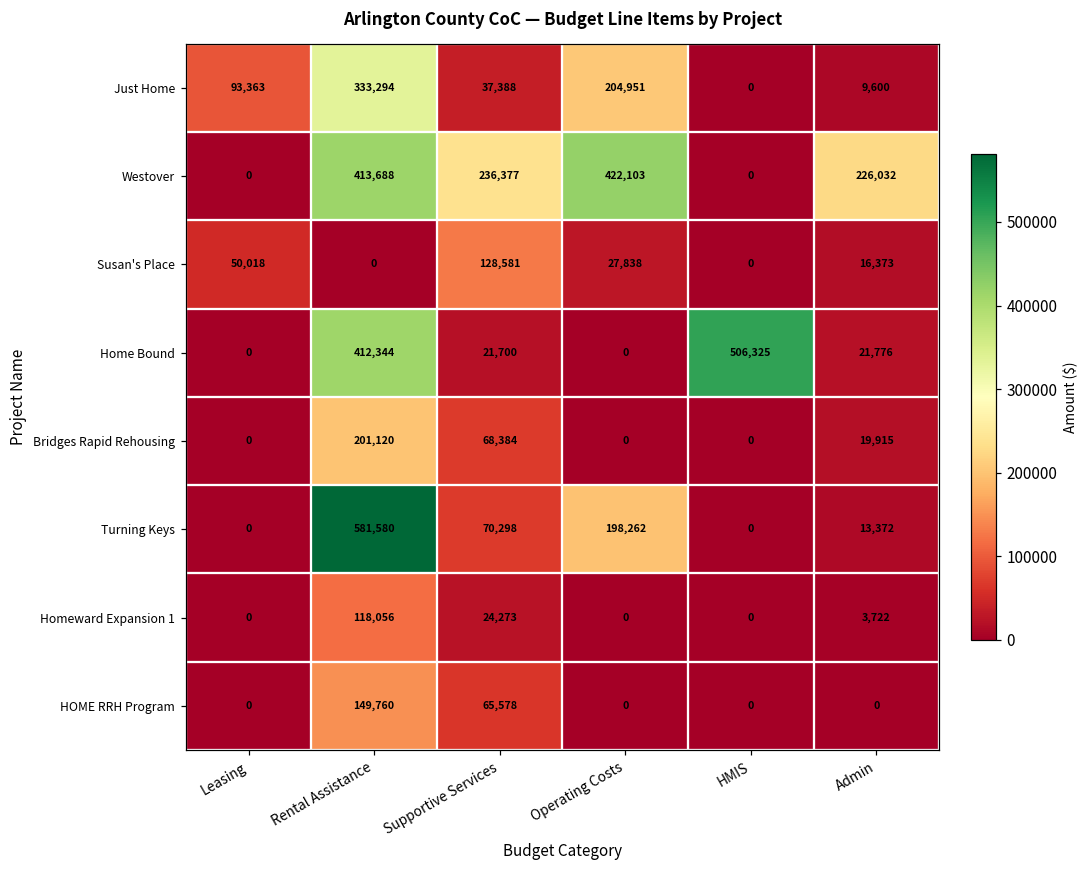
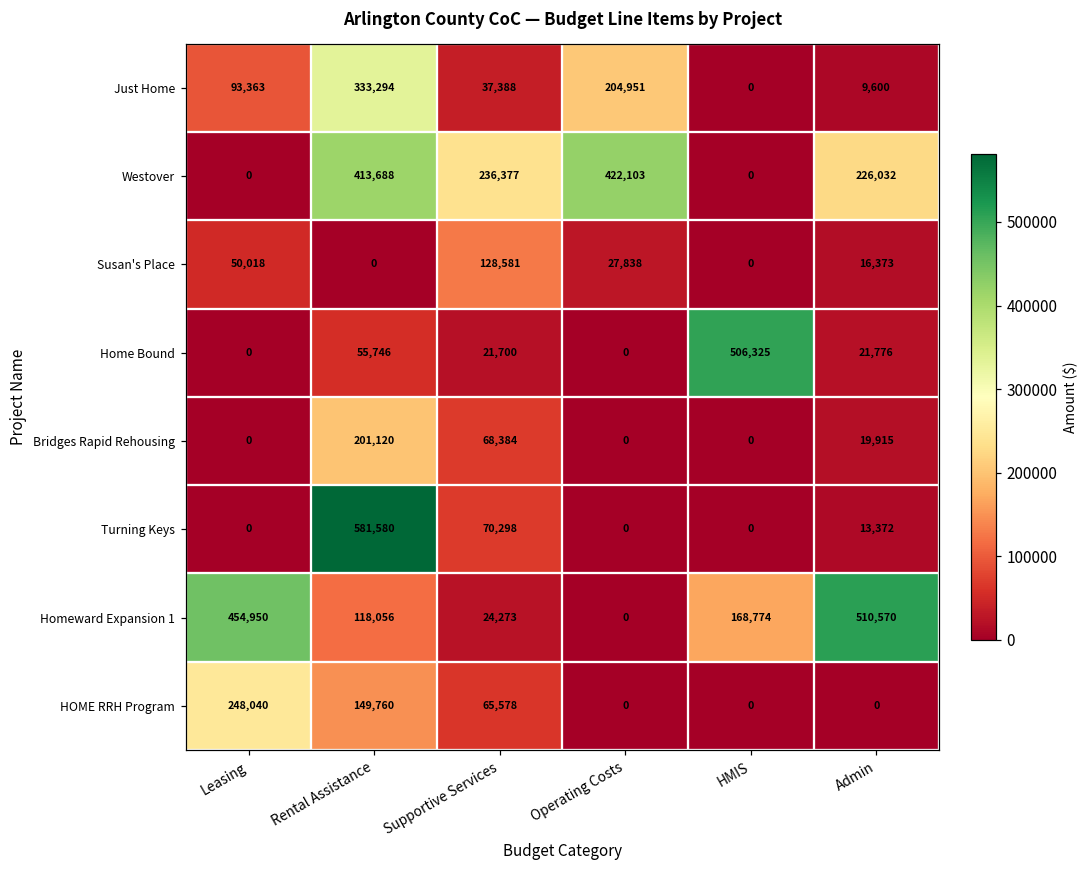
  {
    "Just Home": {
      "Leasing": "93,363",
      "Rental Assistance": "333,294",
      "Supportive Services": "37,388",
      "Operating Costs": "204,951",
      "HMIS": "0",
      "Admin": "9,600"
    },
    "Westover": {
      "Leasing": "0",
      "Rental Assistance": "413,688",
      "Supportive Services": "236,377",
      "Operating Costs": "422,103",
      "HMIS": "0",
      "Admin": "226,032"
    },
    "Susan's Place": {
      "Leasing": "50,018",
      "Rental Assistance": "0",
      "Supportive Services": "128,581",
      "Operating Costs": "27,838",
      "HMIS": "0",
      "Admin": "16,373"
    },
    "Home Bound": {
      "Leasing": "0",
-     "Rental Assistance": "412,344",
+     "Rental Assistance": "55,746",
      "Supportive Services": "21,700",
      "Operating Costs": "0",
      "HMIS": "506,325",
      "Admin": "21,776"
    },
    "Bridges Rapid Rehousing": {
      "Leasing": "0",
      "Rental Assistance": "201,120",
      "Supportive Services": "68,384",
      "Operating Costs": "0",
      "HMIS": "0",
      "Admin": "19,915"
    },
    "Turning Keys": {
      "Leasing": "0",
      "Rental Assistance": "581,580",
      "Supportive Services": "70,298",
-     "Operating Costs": "198,262",
+     "Operating Costs": "0",
      "HMIS": "0",
      "Admin": "13,372"
    },
    "Homeward Expansion 1": {
-     "Leasing": "0",
+     "Leasing": "454,950",
      "Rental Assistance": "118,056",
      "Supportive Services": "24,273",
      "Operating Costs": "0",
-     "HMIS": "0",
-     "Admin": "3,722"
+     "HMIS": "168,774",
+     "Admin": "510,570"
    },
    "HOME RRH Program": {
-     "Leasing": "0",
+     "Leasing": "248,040",
      "Rental Assistance": "149,760",
      "Supportive Services": "65,578",
      "Operating Costs": "0",
      "HMIS": "0",
      "Admin": "0"
    }
  }
